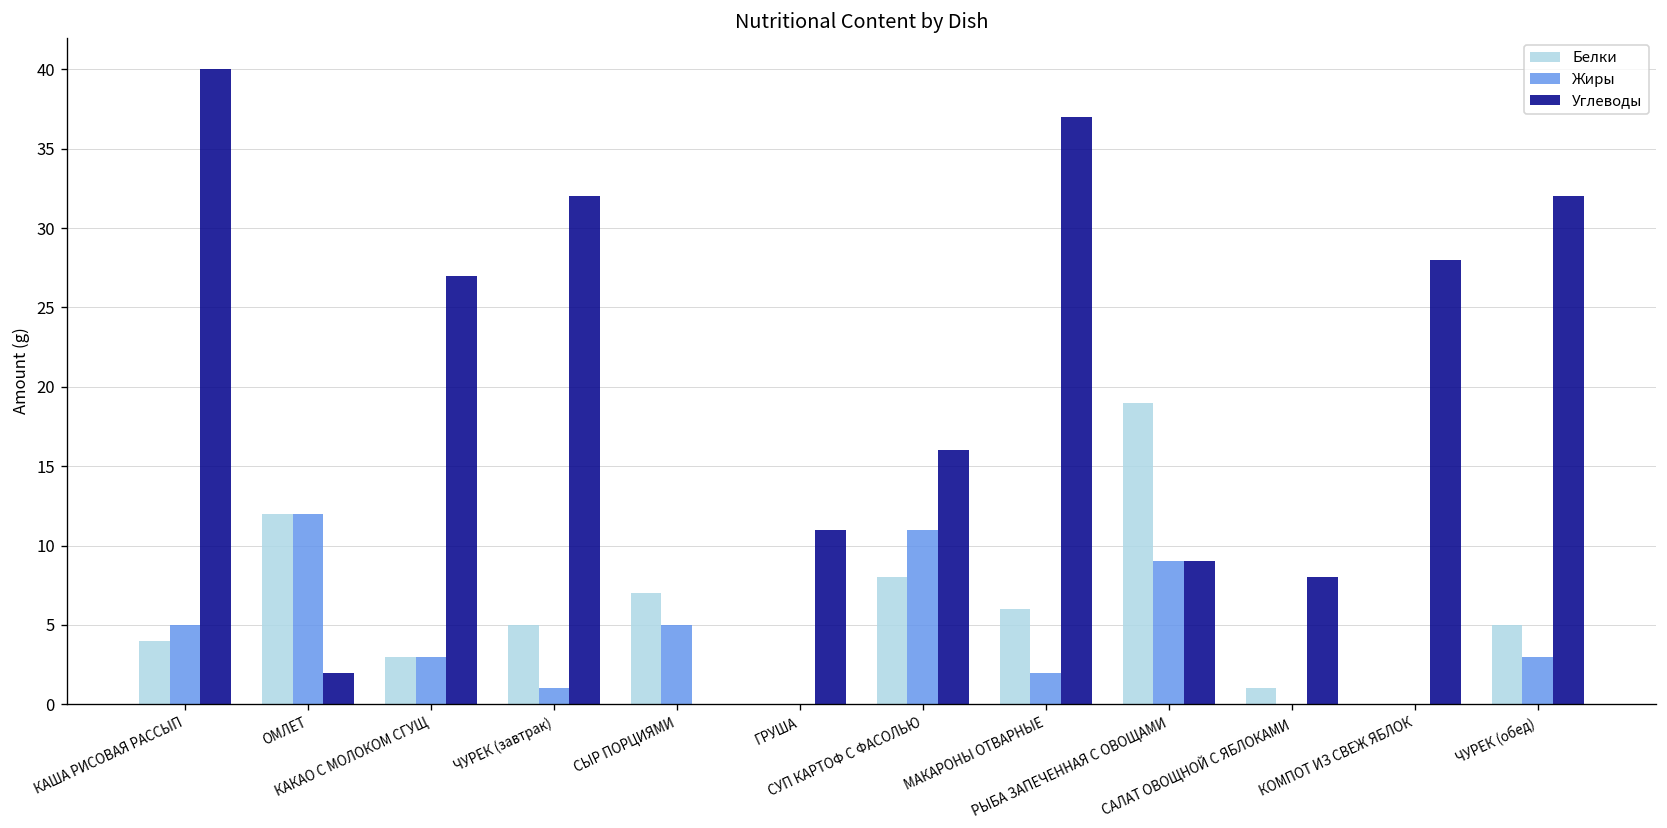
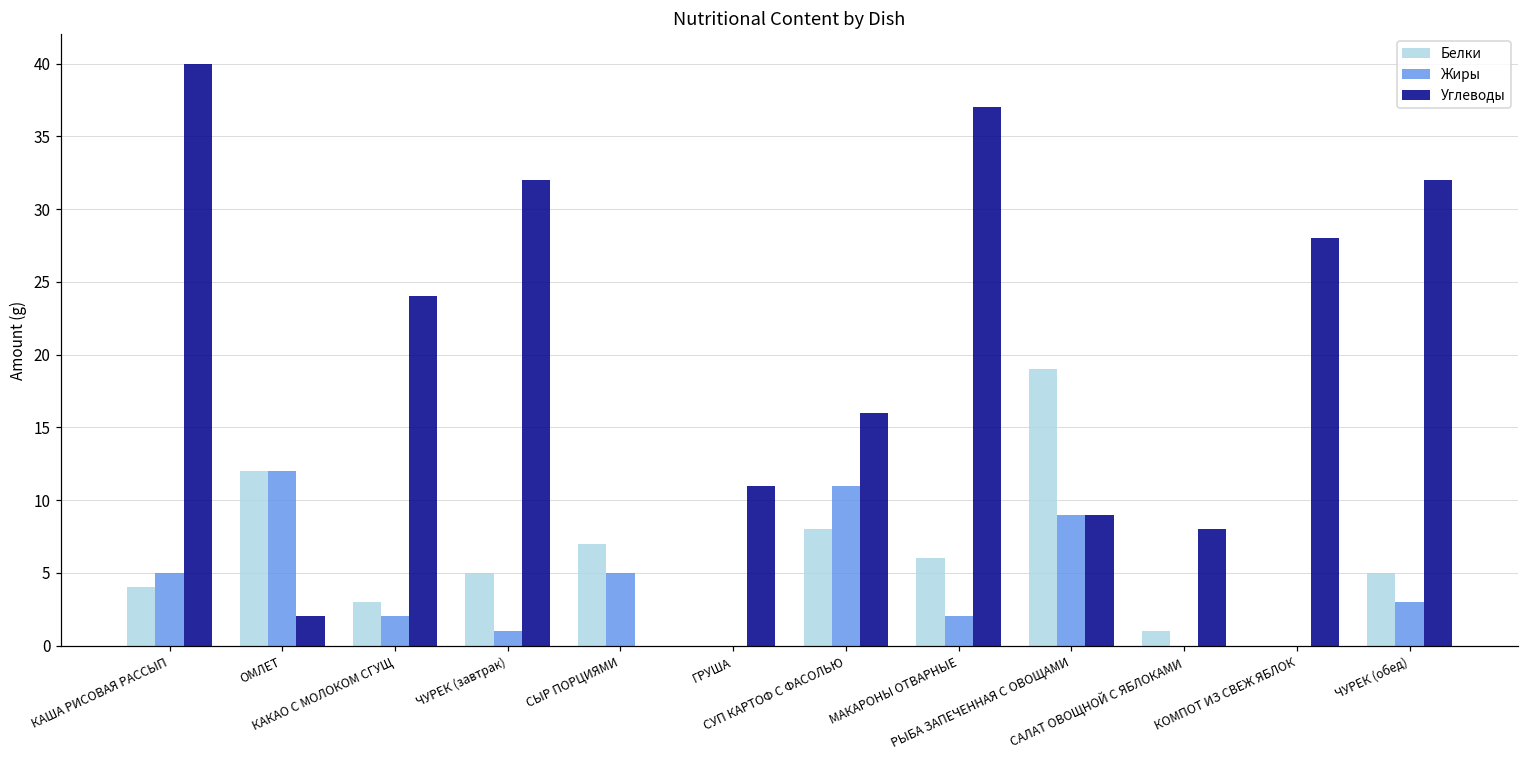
  {
    "Белки": {
      "КАША РИСОВАЯ РАССЫП": 4,
      "ОМЛЕТ": 12,
      "КАКАО С МОЛОКОМ СГУЩ": 3,
      "ЧУРЕК (завтрак)": 5,
      "СЫР ПОРЦИЯМИ": 7,
      "ГРУША": 0,
      "СУП КАРТОФ С ФАСОЛЬЮ": 8,
      "МАКАРОНЫ ОТВАРНЫЕ": 6,
      "РЫБА ЗАПЕЧЕННАЯ С ОВОЩАМИ": 19,
      "САЛАТ ОВОЩНОЙ С ЯБЛОКАМИ": 1,
      "КОМПОТ ИЗ СВЕЖ ЯБЛОК": 0,
      "ЧУРЕК (обед)": 5
    },
    "Жиры": {
      "КАША РИСОВАЯ РАССЫП": 5,
      "ОМЛЕТ": 12,
-     "КАКАО С МОЛОКОМ СГУЩ": 3,
+     "КАКАО С МОЛОКОМ СГУЩ": 2,
      "ЧУРЕК (завтрак)": 1,
      "СЫР ПОРЦИЯМИ": 5,
      "ГРУША": 0,
      "СУП КАРТОФ С ФАСОЛЬЮ": 11,
      "МАКАРОНЫ ОТВАРНЫЕ": 2,
      "РЫБА ЗАПЕЧЕННАЯ С ОВОЩАМИ": 9,
      "САЛАТ ОВОЩНОЙ С ЯБЛОКАМИ": 0,
      "КОМПОТ ИЗ СВЕЖ ЯБЛОК": 0,
      "ЧУРЕК (обед)": 3
    },
    "Углеводы": {
      "КАША РИСОВАЯ РАССЫП": 40,
      "ОМЛЕТ": 2,
-     "КАКАО С МОЛОКОМ СГУЩ": 27,
+     "КАКАО С МОЛОКОМ СГУЩ": 24,
      "ЧУРЕК (завтрак)": 32,
      "СЫР ПОРЦИЯМИ": 0,
      "ГРУША": 11,
      "СУП КАРТОФ С ФАСОЛЬЮ": 16,
      "МАКАРОНЫ ОТВАРНЫЕ": 37,
      "РЫБА ЗАПЕЧЕННАЯ С ОВОЩАМИ": 9,
      "САЛАТ ОВОЩНОЙ С ЯБЛОКАМИ": 8,
      "КОМПОТ ИЗ СВЕЖ ЯБЛОК": 28,
      "ЧУРЕК (обед)": 32
    }
  }
